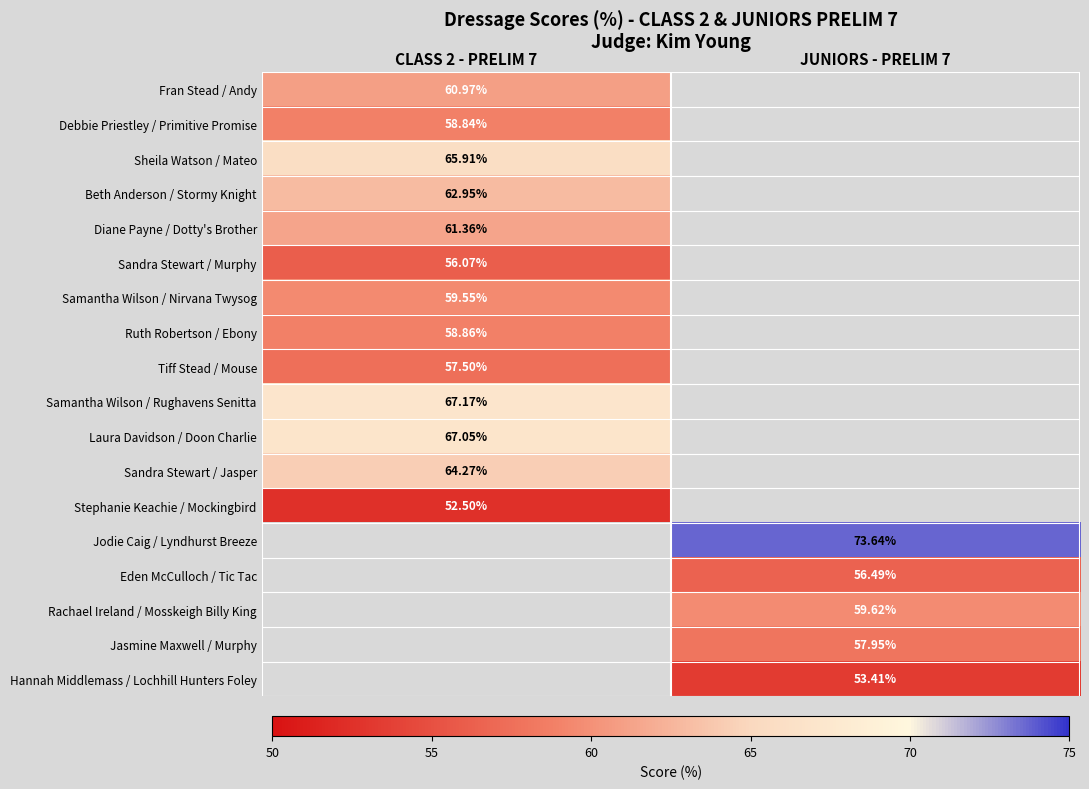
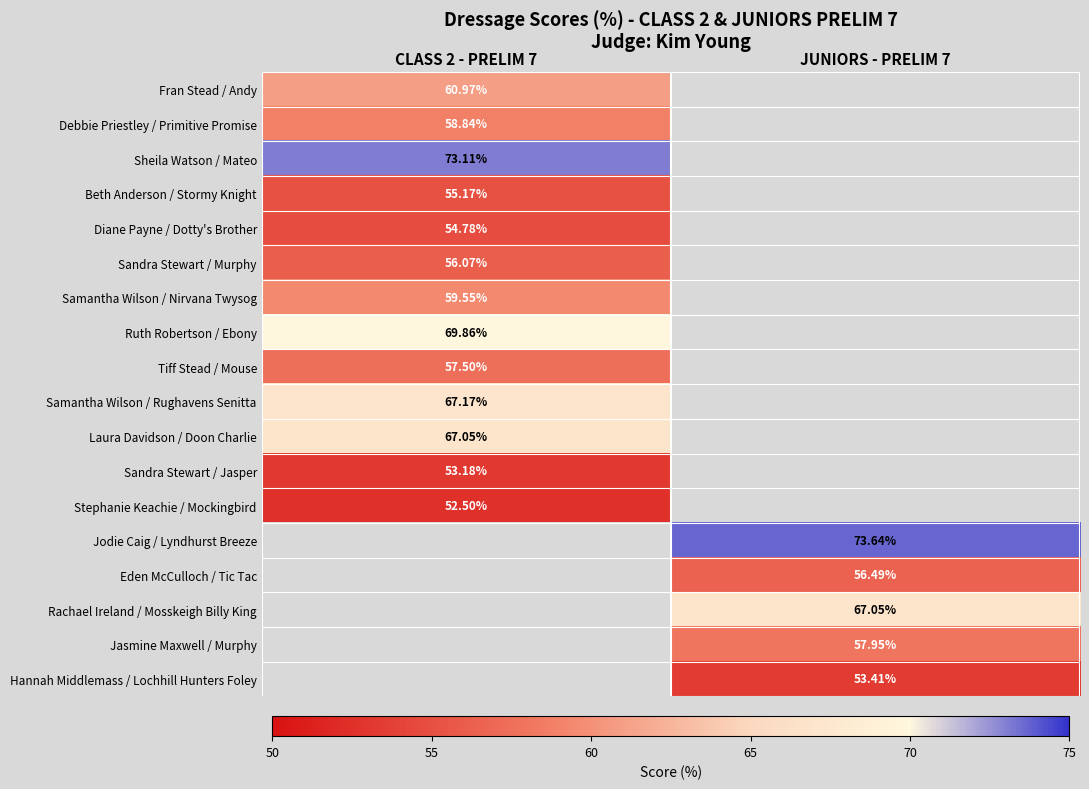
  {
    "Fran Stead / Andy": {
      "CLASS 2 - PRELIM 7": "60.97%"
    },
    "Debbie Priestley / Primitive Promise": {
      "CLASS 2 - PRELIM 7": "58.84%"
    },
    "Sheila Watson / Mateo": {
-     "CLASS 2 - PRELIM 7": "65.91%"
+     "CLASS 2 - PRELIM 7": "73.11%"
    },
    "Beth Anderson / Stormy Knight": {
-     "CLASS 2 - PRELIM 7": "62.95%"
+     "CLASS 2 - PRELIM 7": "55.17%"
    },
    "Diane Payne / Dotty's Brother": {
-     "CLASS 2 - PRELIM 7": "61.36%"
+     "CLASS 2 - PRELIM 7": "54.78%"
    },
    "Sandra Stewart / Murphy": {
      "CLASS 2 - PRELIM 7": "56.07%"
    },
    "Samantha Wilson / Nirvana Twysog": {
      "CLASS 2 - PRELIM 7": "59.55%"
    },
    "Ruth Robertson / Ebony": {
-     "CLASS 2 - PRELIM 7": "58.86%"
+     "CLASS 2 - PRELIM 7": "69.86%"
    },
    "Tiff Stead / Mouse": {
      "CLASS 2 - PRELIM 7": "57.50%"
    },
    "Samantha Wilson / Rughavens Senitta": {
      "CLASS 2 - PRELIM 7": "67.17%"
    },
    "Laura Davidson / Doon Charlie": {
      "CLASS 2 - PRELIM 7": "67.05%"
    },
    "Sandra Stewart / Jasper": {
-     "CLASS 2 - PRELIM 7": "64.27%"
+     "CLASS 2 - PRELIM 7": "53.18%"
    },
    "Stephanie Keachie / Mockingbird": {
      "CLASS 2 - PRELIM 7": "52.50%"
    },
    "Jodie Caig / Lyndhurst Breeze": {
      "JUNIORS - PRELIM 7": "73.64%"
    },
    "Eden McCulloch / Tic Tac": {
      "JUNIORS - PRELIM 7": "56.49%"
    },
    "Rachael Ireland / Mosskeigh Billy King": {
-     "JUNIORS - PRELIM 7": "59.62%"
+     "JUNIORS - PRELIM 7": "67.05%"
    },
    "Jasmine Maxwell / Murphy": {
      "JUNIORS - PRELIM 7": "57.95%"
    },
    "Hannah Middlemass / Lochhill Hunters Foley": {
      "JUNIORS - PRELIM 7": "53.41%"
    }
  }
